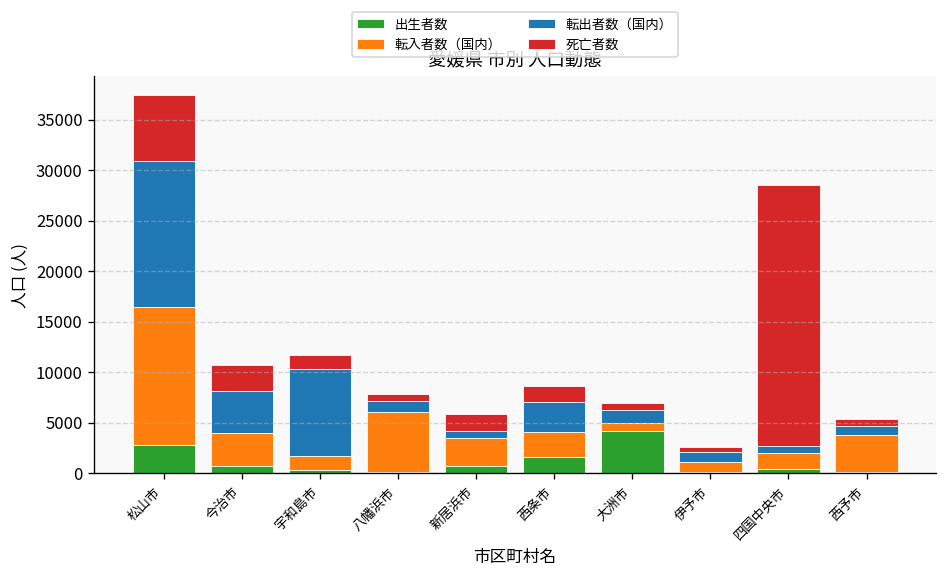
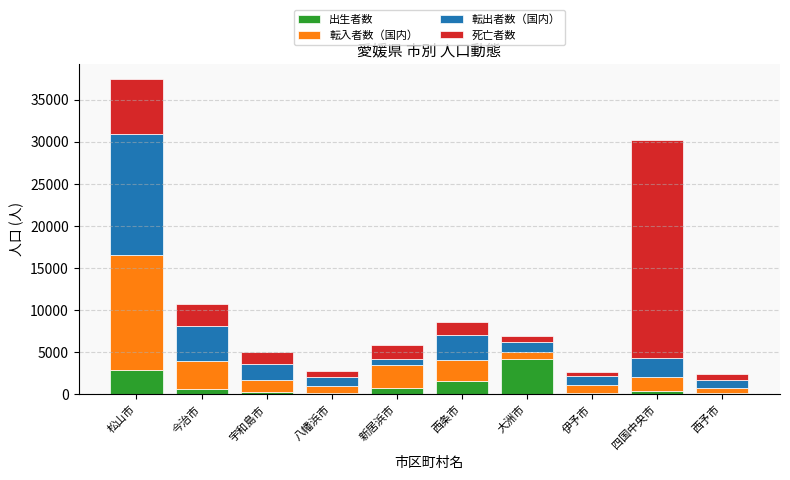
  {
    "出生者数": {
      "松山市": 3000,
      "今治市": 1000,
      "新居浜市": 1000,
      "西条市": 2000,
      "大洲市": 4000,
      "四国中央市": 0
    },
    "転入者数（国内）": {
      "松山市": 14000,
      "今治市": 3000,
      "宇和島市": 1000,
-     "八幡浜市": 6000,
+     "八幡浜市": 1000,
      "新居浜市": 3000,
      "西条市": 2000,
      "大洲市": 1000,
      "伊予市": 1000,
      "四国中央市": 2000,
-     "西予市": 4000
+     "西予市": 1000
    },
    "転出者数（国内）": {
      "松山市": 14000,
      "今治市": 4000,
-     "宇和島市": 9000,
+     "宇和島市": 2000,
      "八幡浜市": 1000,
      "新居浜市": 1000,
      "西条市": 3000,
      "大洲市": 1000,
      "伊予市": 1000,
-     "四国中央市": 1000,
+     "四国中央市": 2000,
      "西予市": 1000
    },
    "死亡者数": {
      "松山市": 7000,
      "今治市": 3000,
      "宇和島市": 1000,
      "八幡浜市": 1000,
      "新居浜市": 2000,
      "西条市": 2000,
      "大洲市": 1000,
      "伊予市": 1000,
      "四国中央市": 26000,
      "西予市": 1000
    }
  }
